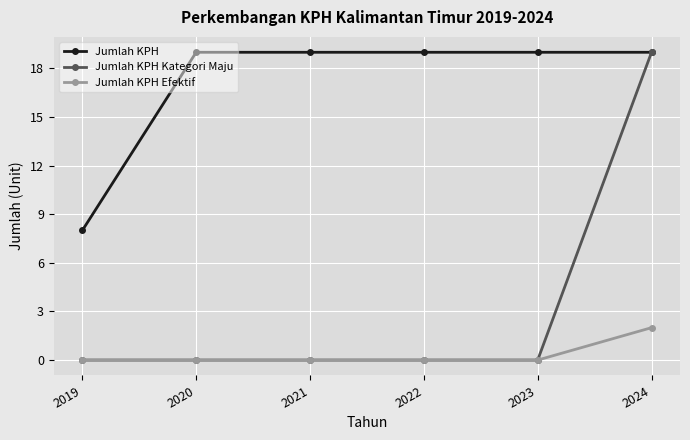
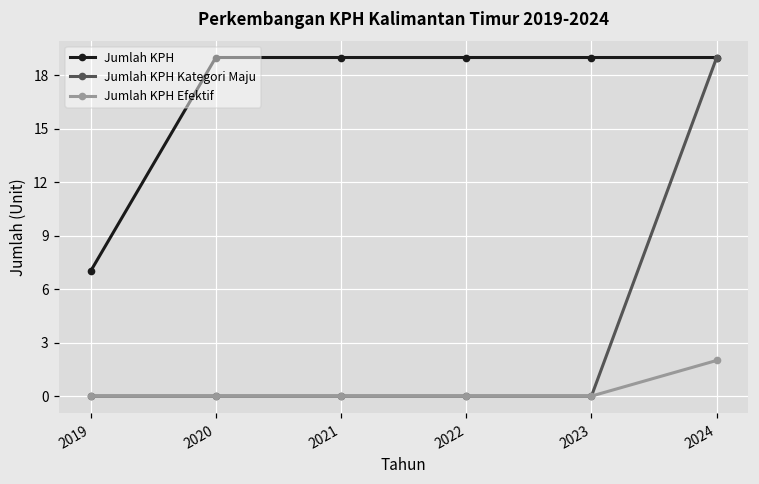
  {
    "Jumlah KPH": {
-     "2019": 8,
+     "2019": 7,
      "2021": 19,
      "2022": 19,
      "2023": 19
    },
    "Jumlah KPH Efektif": {
      "2024": 2
    }
  }
